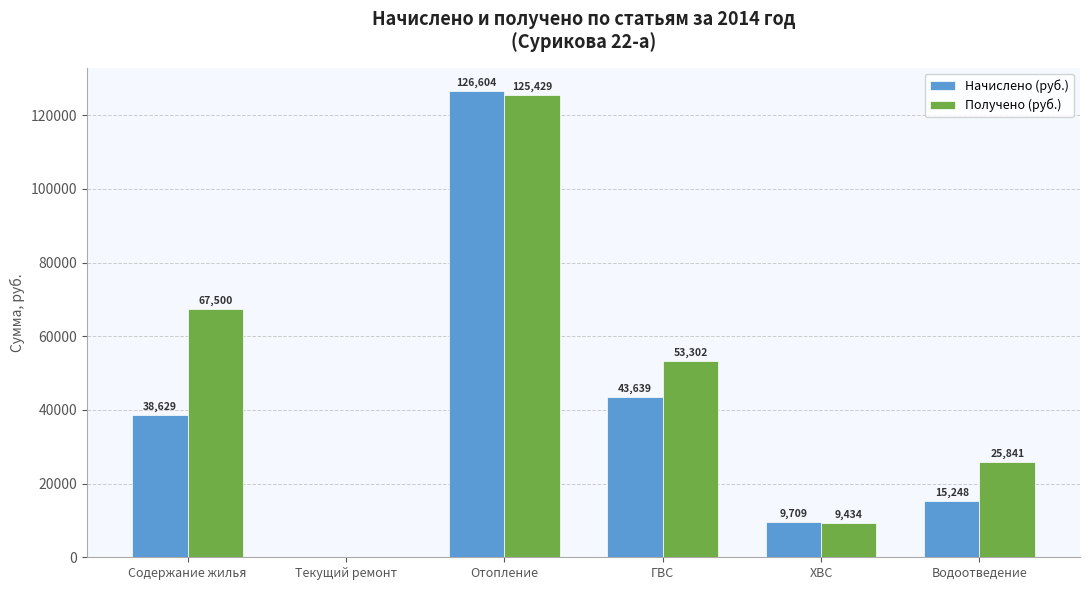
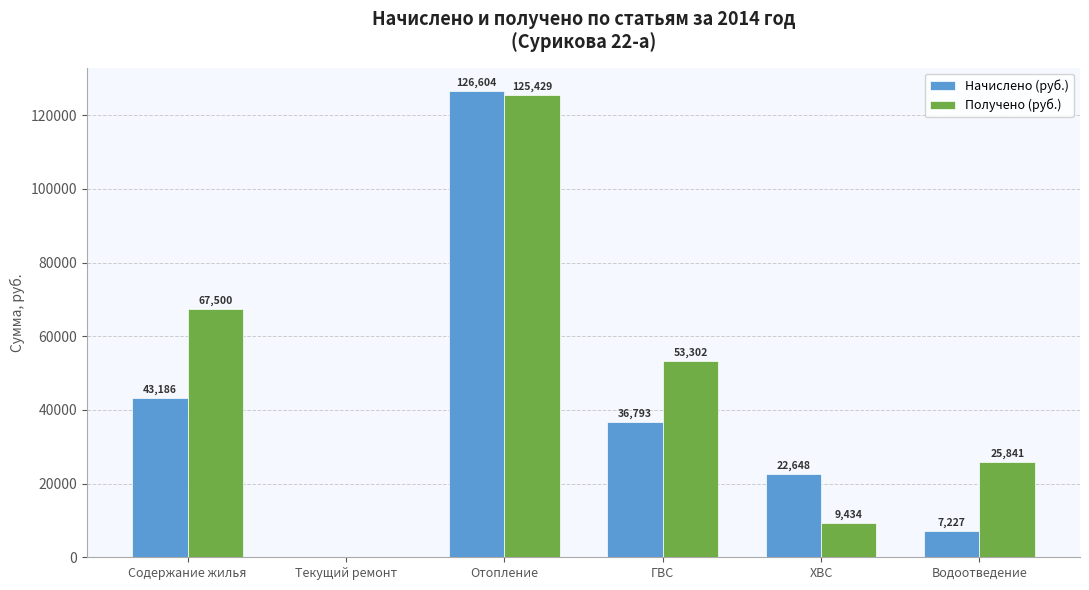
  {
    "Начислено (руб.)": {
-     "Содержание жилья": "38,629",
+     "Содержание жилья": "43,186",
      "Отопление": "126,604",
-     "ГВС": "43,639",
-     "ХВС": "9,709",
-     "Водоотведение": "15,248"
+     "ГВС": "36,793",
+     "ХВС": "22,648",
+     "Водоотведение": "7,227"
    },
    "Получено (руб.)": {
      "Содержание жилья": "67,500",
      "Отопление": "125,429",
      "ГВС": "53,302",
      "ХВС": "9,434",
      "Водоотведение": "25,841"
    }
  }
